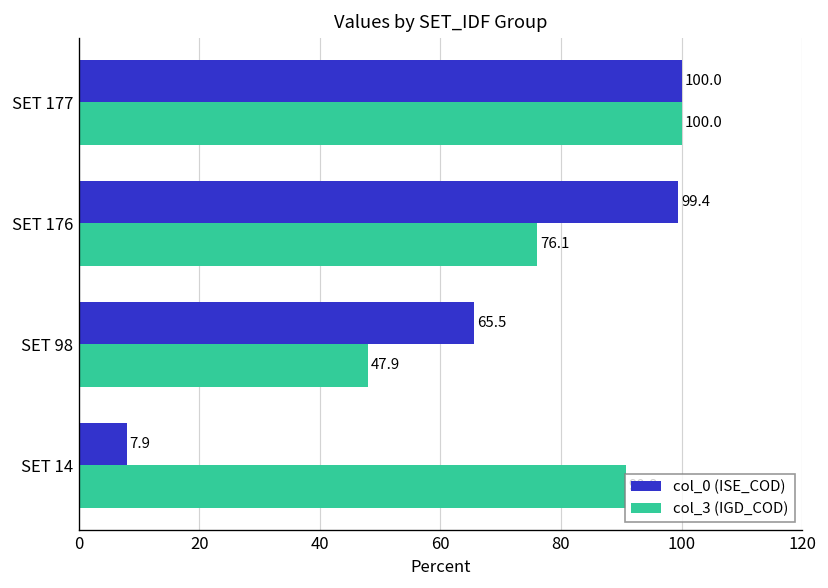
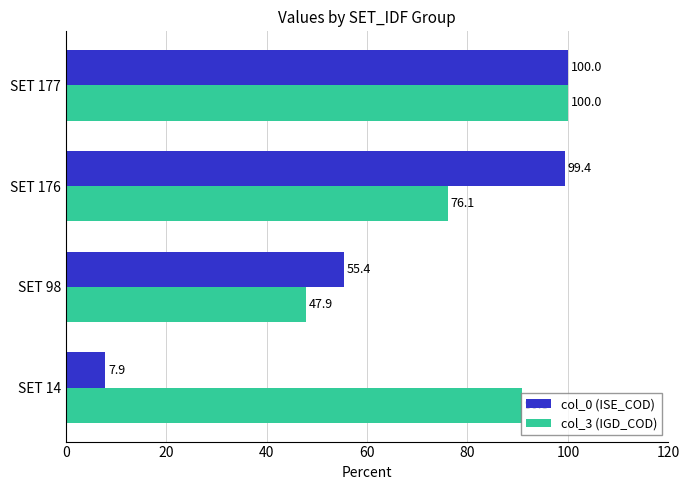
  {
    "col_0 (ISE_COD)": {
      "SET 177": 100.0,
      "SET 176": 99.4,
-     "SET 98": 65.5,
+     "SET 98": 55.4,
      "SET 14": 7.9
    },
    "col_3 (IGD_COD)": {
      "SET 177": 100.0,
      "SET 176": 76.1,
      "SET 98": 47.9
    }
  }
